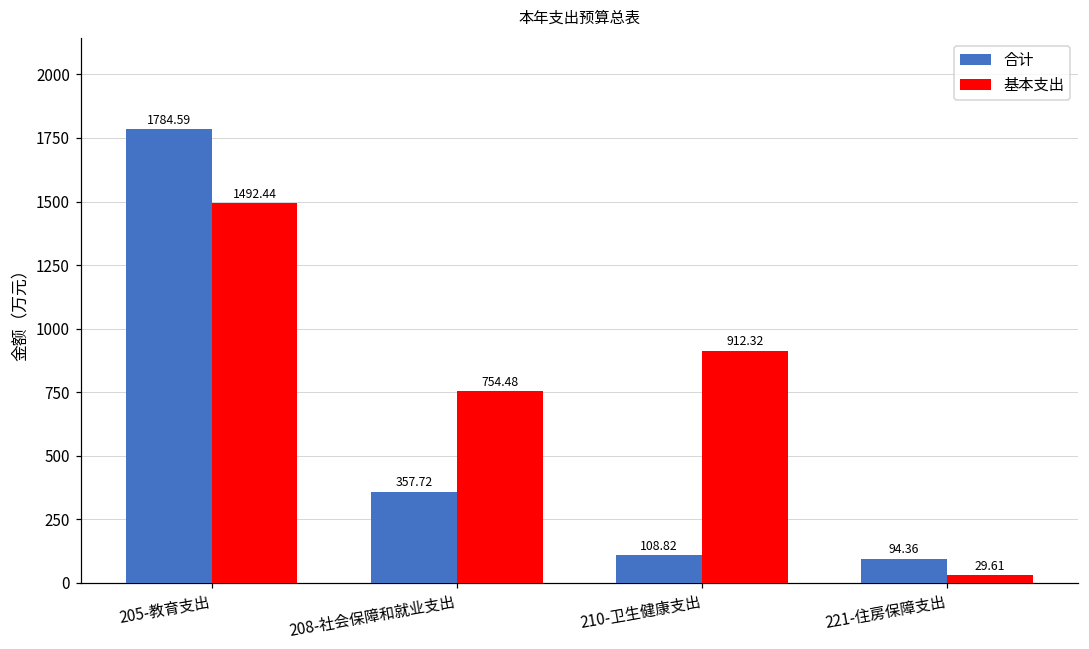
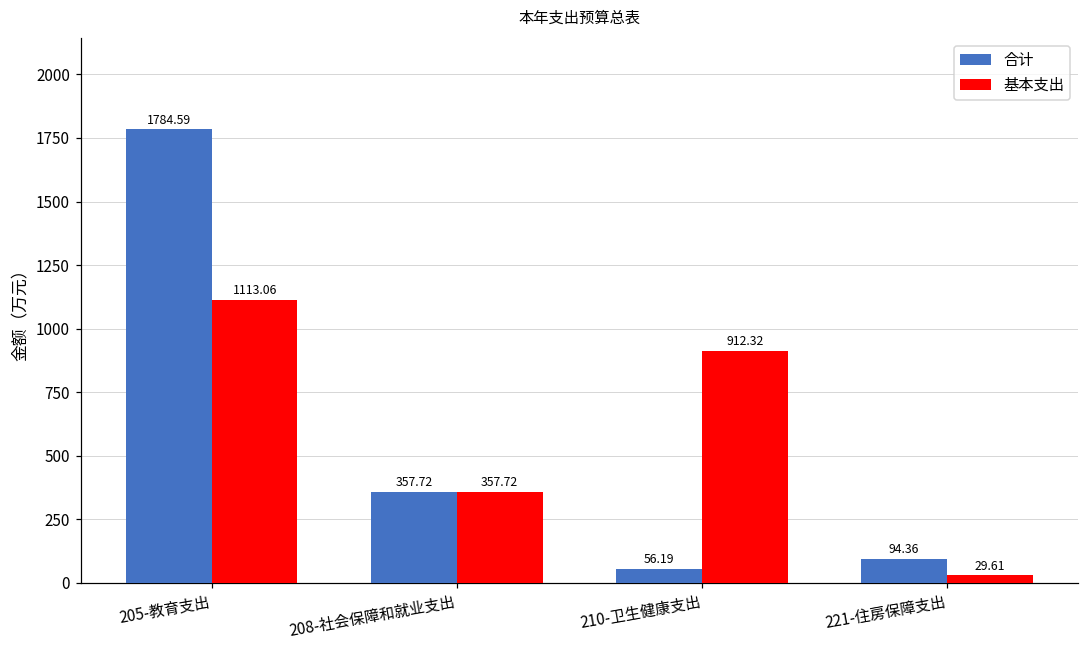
  {
    "合计": {
      "205-教育支出": 1784.59,
      "208-社会保障和就业支出": 357.72,
-     "210-卫生健康支出": 108.82,
+     "210-卫生健康支出": 56.19,
      "221-住房保障支出": 94.36
    },
    "基本支出": {
-     "205-教育支出": 1492.44,
-     "208-社会保障和就业支出": 754.48,
+     "205-教育支出": 1113.06,
+     "208-社会保障和就业支出": 357.72,
      "210-卫生健康支出": 912.32,
      "221-住房保障支出": 29.61
    }
  }
